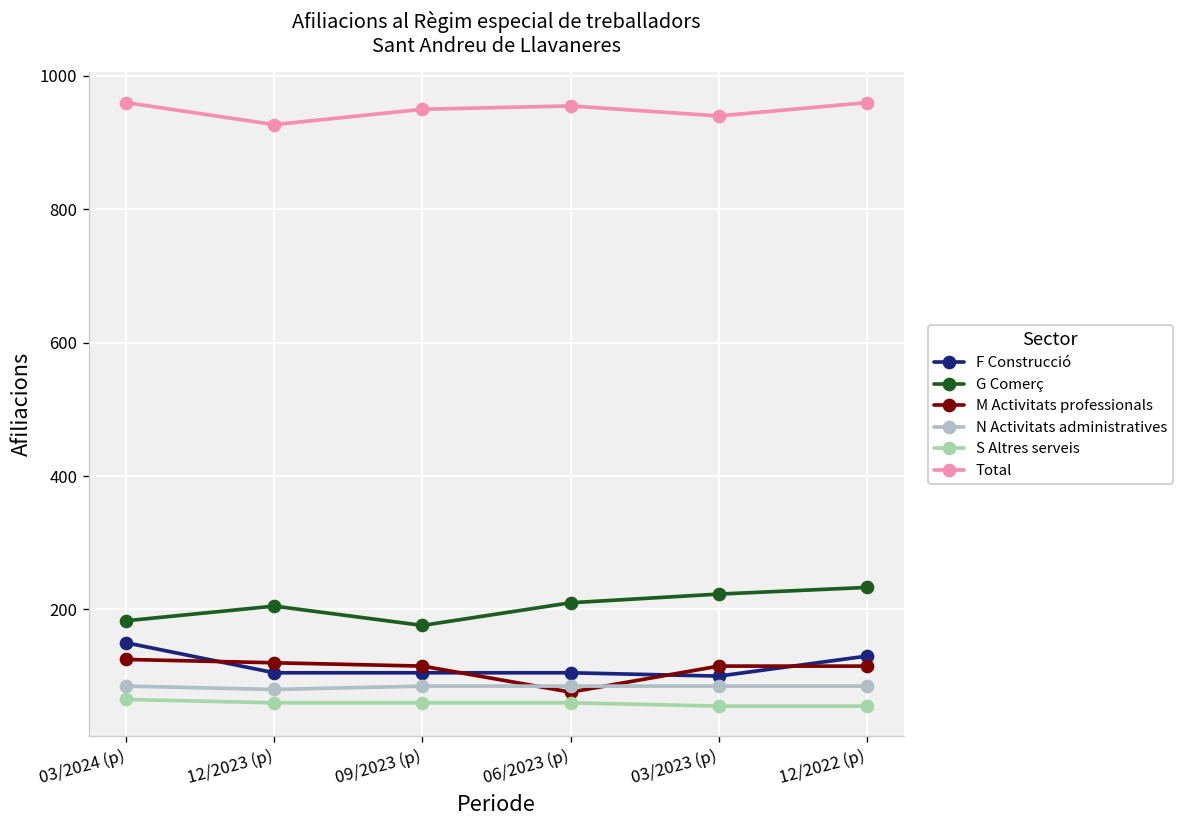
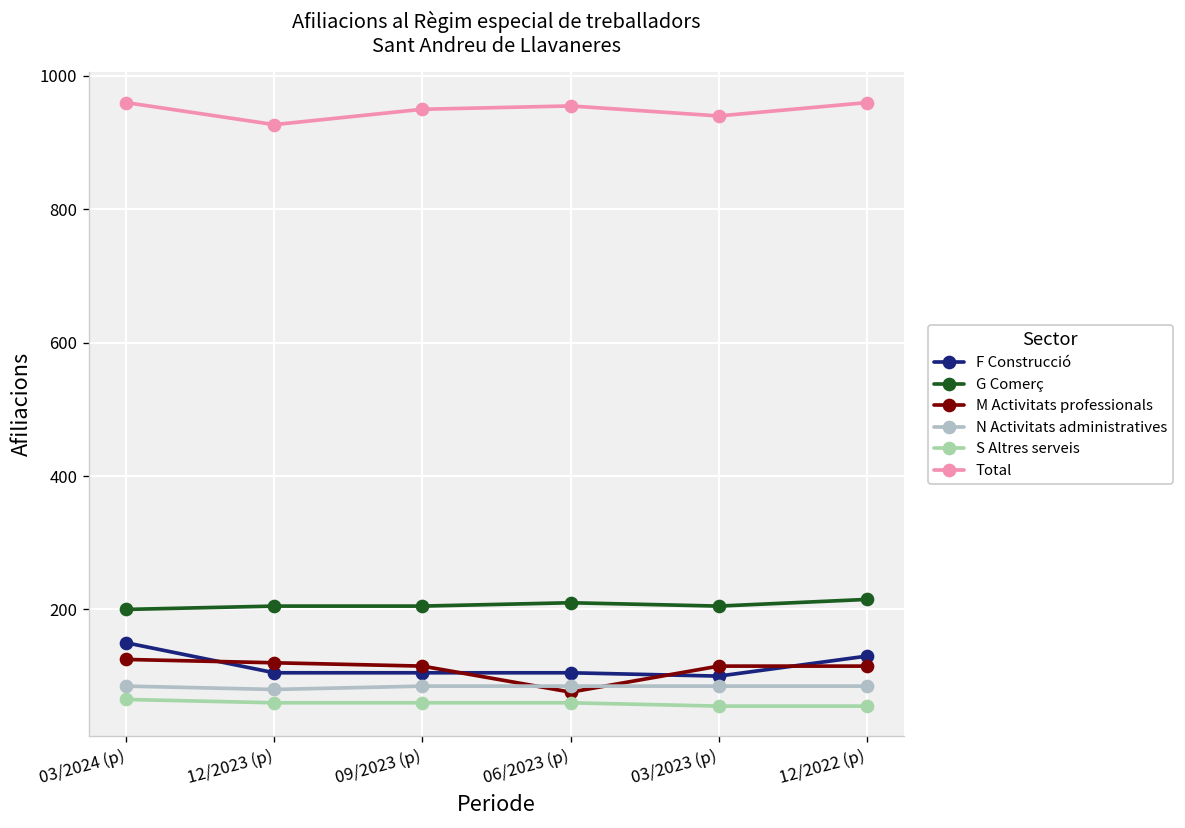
  {
    "F Construcció": {
      "03/2024 (p)": 150,
      "12/2023 (p)": 110,
      "09/2023 (p)": 110,
      "06/2023 (p)": 110,
      "03/2023 (p)": 100,
      "12/2022 (p)": 130
    },
    "G Comerç": {
-     "03/2024 (p)": 180,
+     "03/2024 (p)": 200,
      "12/2023 (p)": 210,
-     "09/2023 (p)": 180,
+     "09/2023 (p)": 210,
      "06/2023 (p)": 210,
-     "03/2023 (p)": 220,
-     "12/2022 (p)": 230
+     "03/2023 (p)": 210,
+     "12/2022 (p)": 220
    },
    "M Activitats professionals": {
      "03/2024 (p)": 130,
      "12/2023 (p)": 120,
      "09/2023 (p)": 120,
      "06/2023 (p)": 80,
      "03/2023 (p)": 120,
      "12/2022 (p)": 120
    },
    "Total": {
      "03/2024 (p)": 960,
      "12/2023 (p)": 930,
      "09/2023 (p)": 950,
      "06/2023 (p)": 960,
      "03/2023 (p)": 940,
      "12/2022 (p)": 960
    }
  }
